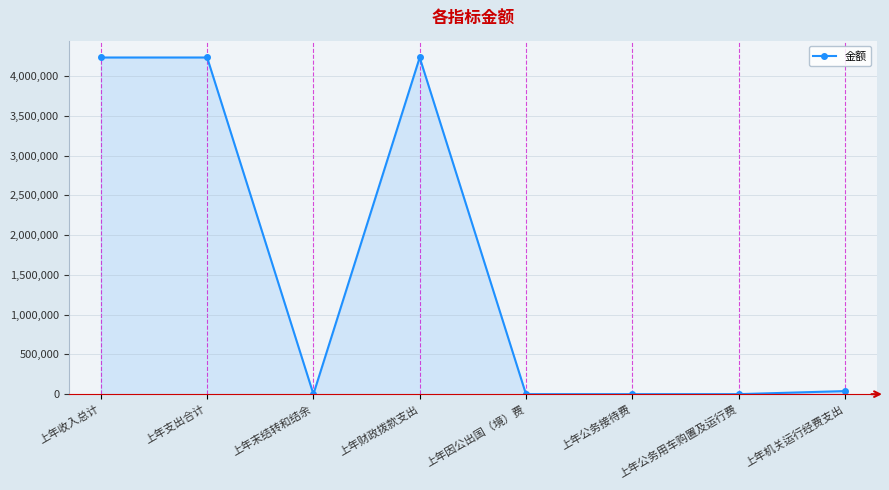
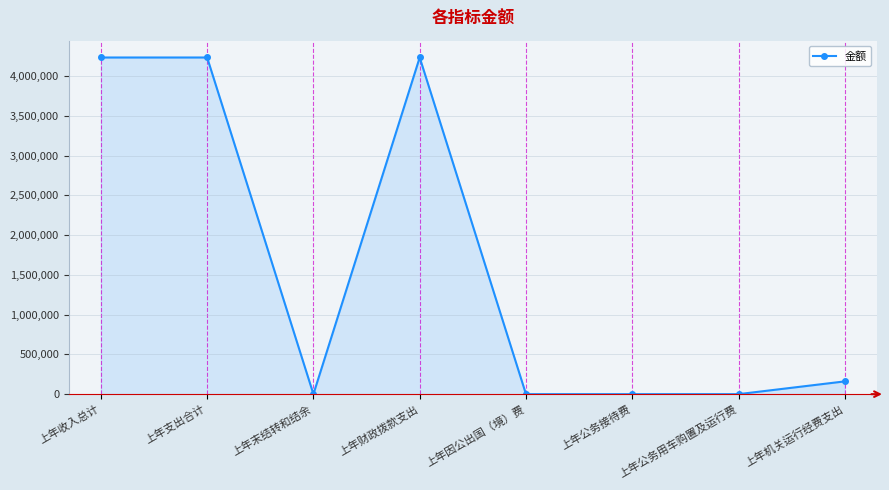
  {
    "上年收入总计": "4,200,000",
    "上年支出合计": "4,200,000",
    "上年末结转和结余": "0",
    "上年财政拨款支出": "4,200,000",
    "上年因公出国（境）费": "0",
    "上年公务接待费": "0",
    "上年公务用车购置及运行费": "0",
-   "上年机关运行经费支出": "0"
+   "上年机关运行经费支出": "200,000"
  }
